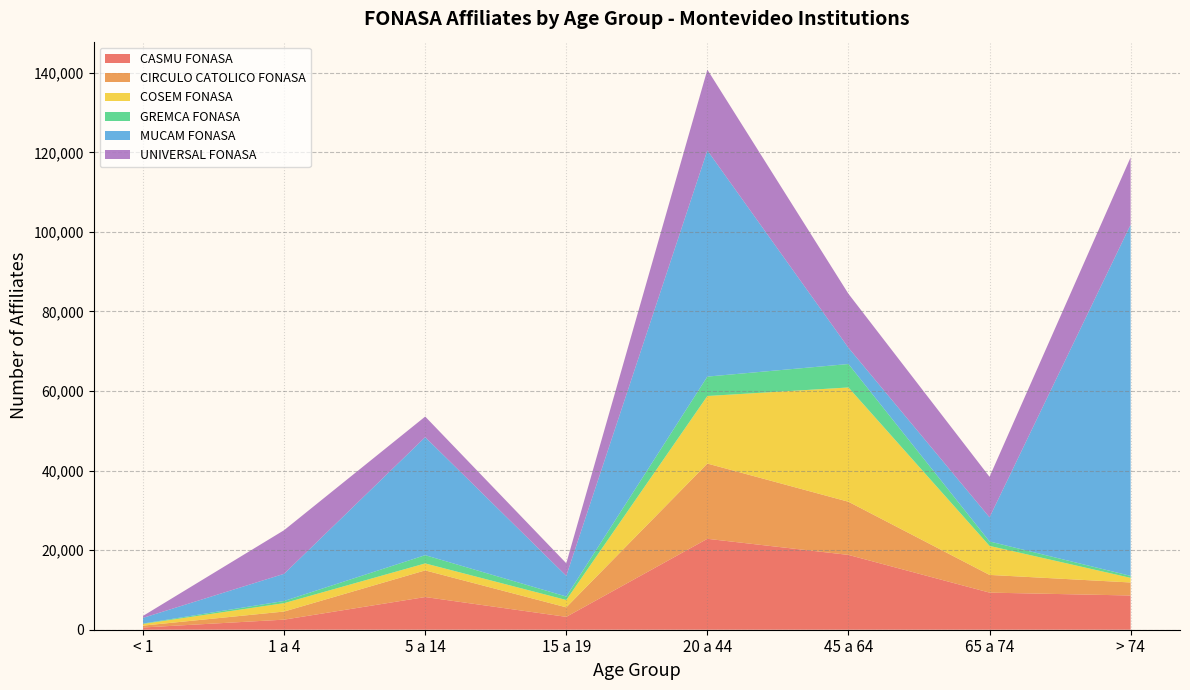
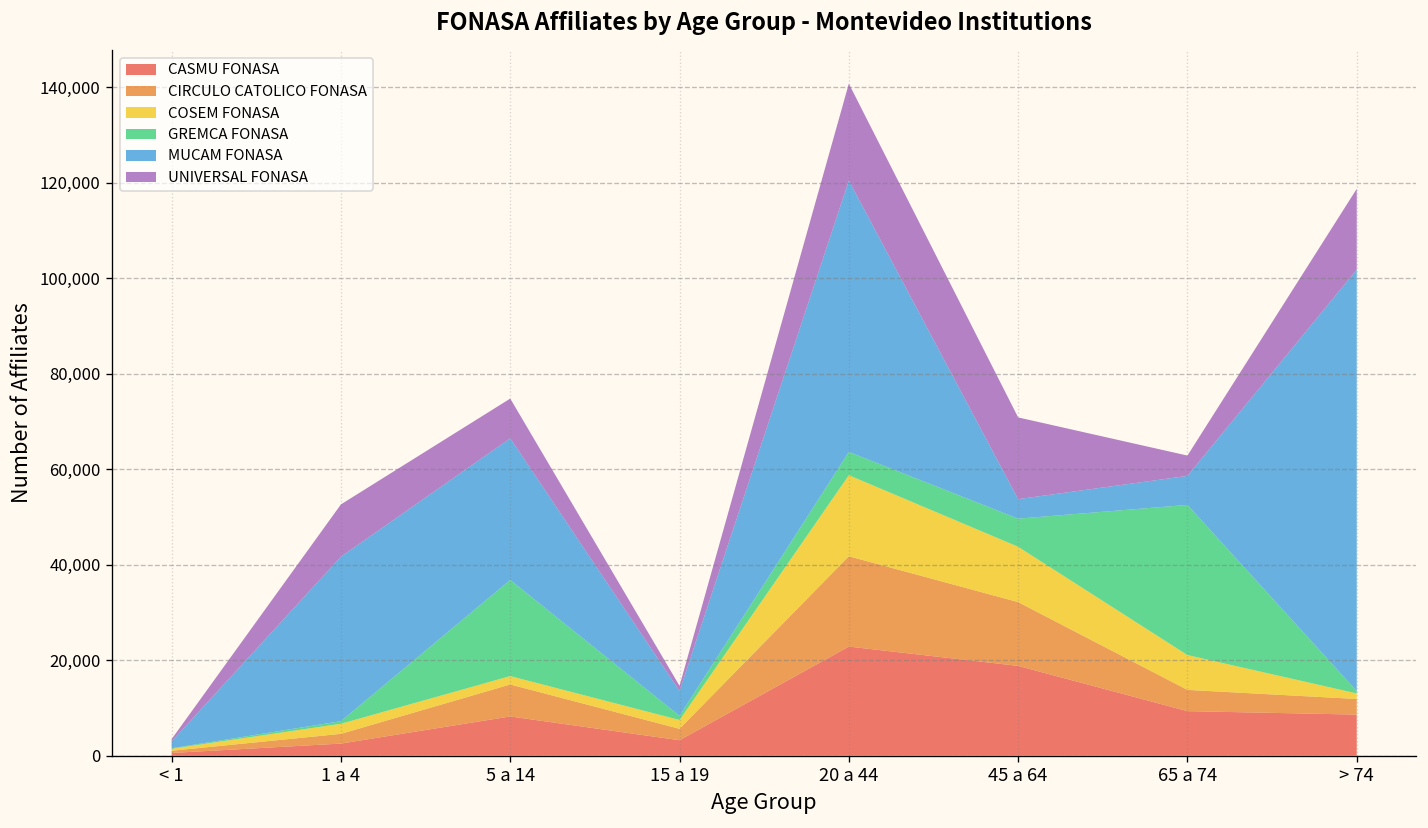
  {
    "COSEM FONASA": {
      "5 a 14": "2,000",
      "15 a 19": "2,000",
      "20 a 44": "17,000",
-     "45 a 64": "29,000",
+     "45 a 64": "12,000",
      "65 a 74": "7,000"
    },
    "GREMCA FONASA": {
-     "5 a 14": "2,000",
+     "5 a 14": "20,000",
      "15 a 19": "1,000",
      "20 a 44": "5,000",
      "45 a 64": "6,000",
-     "65 a 74": "1,000"
+     "65 a 74": "31,000"
    },
    "MUCAM FONASA": {
-     "1 a 4": "7,000",
+     "1 a 4": "34,000",
      "5 a 14": "30,000",
      "15 a 19": "5,000",
      "20 a 44": "57,000",
      "45 a 64": "4,000",
      "65 a 74": "6,000",
      "> 74": "88,000"
    },
    "UNIVERSAL FONASA": {
      "1 a 4": "11,000",
-     "5 a 14": "5,000",
-     "15 a 19": "3,000",
+     "5 a 14": "8,000",
+     "15 a 19": "1,000",
      "20 a 44": "20,000",
-     "45 a 64": "14,000",
-     "65 a 74": "10,000",
+     "45 a 64": "17,000",
+     "65 a 74": "4,000",
      "> 74": "17,000"
    }
  }
